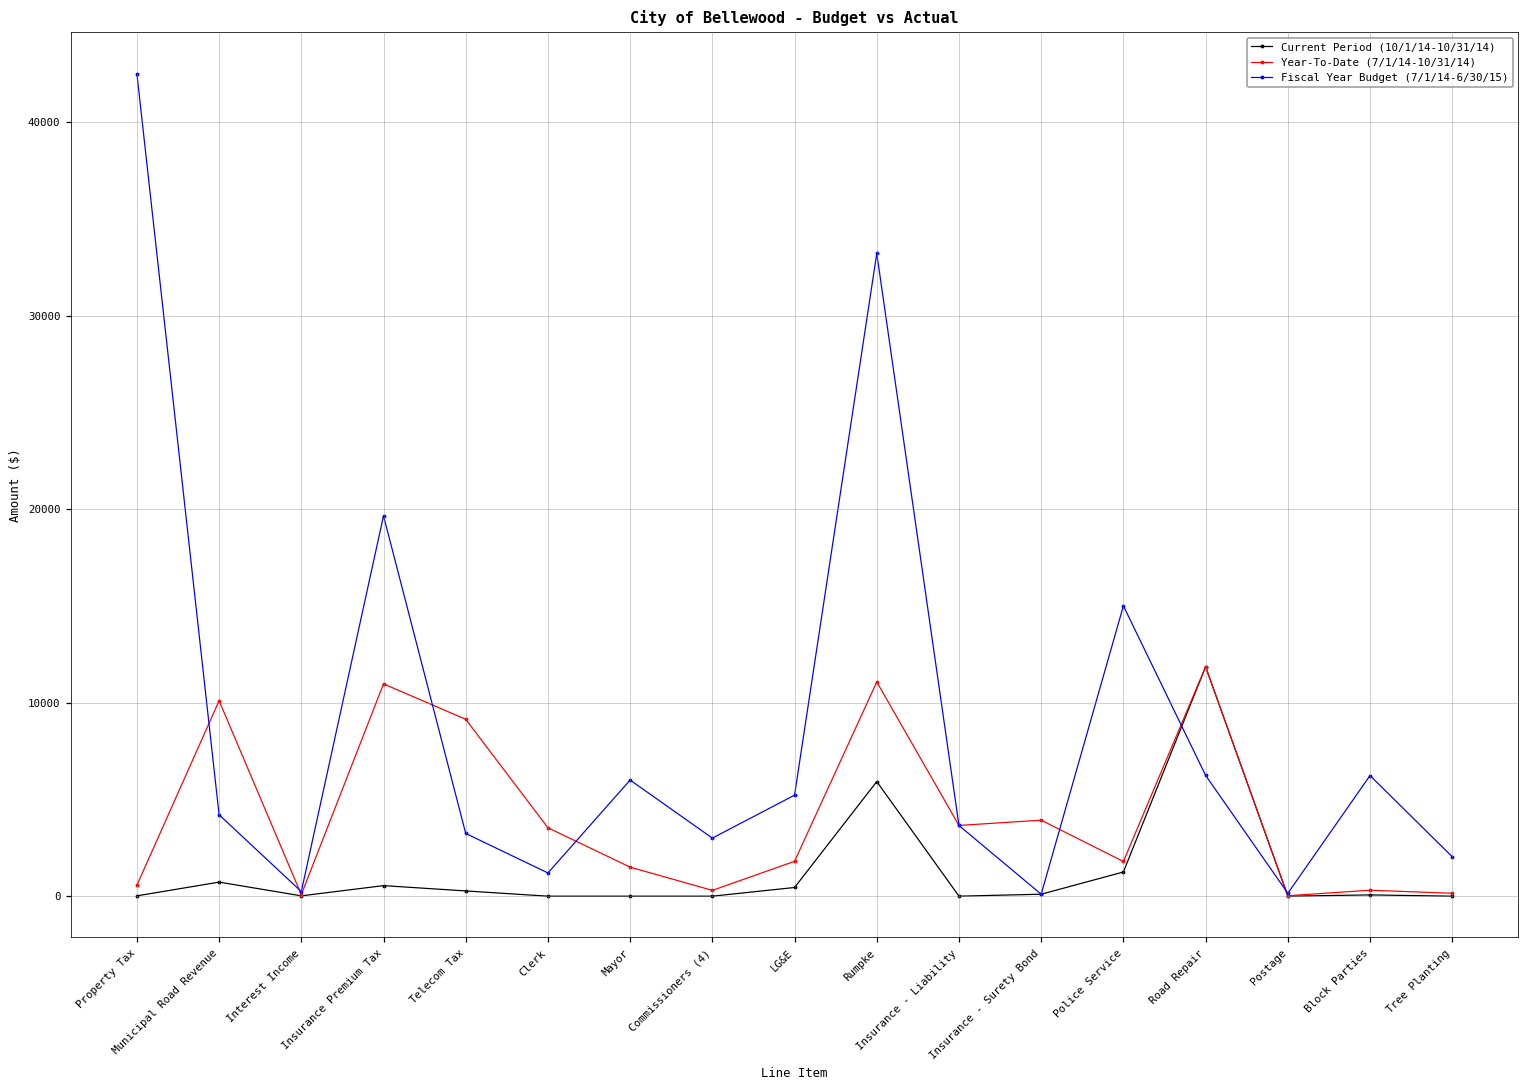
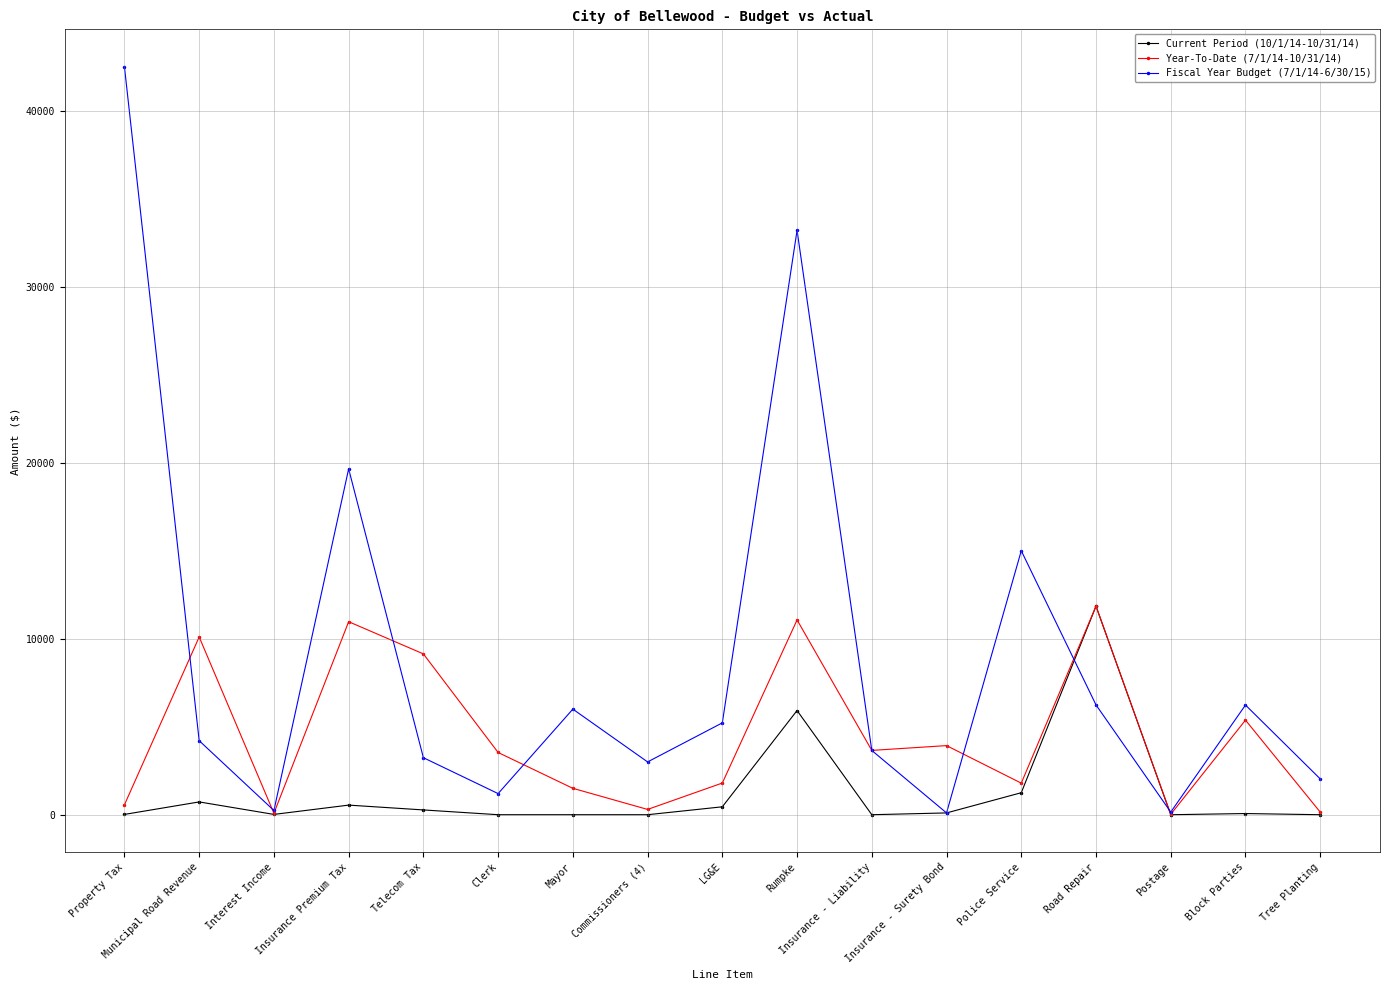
  {
    "Current Period (10/1/14-10/31/14)": {
      "Property Tax": 0,
      "Municipal Road Revenue": 700,
      "Insurance Premium Tax": 500,
      "Telecom Tax": 300,
      "Clerk": 0,
      "Mayor": 0,
      "Commissioners (4)": 0,
      "LG&E": 400,
      "Rumpke": 5900,
      "Insurance - Liability": 0,
      "Police Service": 1300,
      "Block Parties": 100,
      "Tree Planting": 0
    },
    "Year-To-Date (7/1/14-10/31/14)": {
      "Property Tax": 600,
      "Municipal Road Revenue": 10100,
      "Insurance Premium Tax": 11000,
      "Telecom Tax": 9100,
      "Clerk": 3500,
      "Mayor": 1500,
      "Commissioners (4)": 300,
      "LG&E": 1800,
      "Rumpke": 11100,
      "Insurance - Surety Bond": 3900,
      "Police Service": 1800,
-     "Block Parties": 300,
+     "Block Parties": 5400,
      "Tree Planting": 200
    },
    "Fiscal Year Budget (7/1/14-6/30/15)": {
      "Property Tax": 42500,
      "Municipal Road Revenue": 4200,
      "Interest Income": 200,
      "Insurance Premium Tax": 19700,
      "Telecom Tax": 3200,
      "Clerk": 1200,
      "Mayor": 6000,
      "Commissioners (4)": 3000,
      "LG&E": 5200,
      "Rumpke": 33200,
      "Police Service": 15000,
      "Road Repair": 6200,
      "Block Parties": 6200,
      "Tree Planting": 2000
    }
  }
